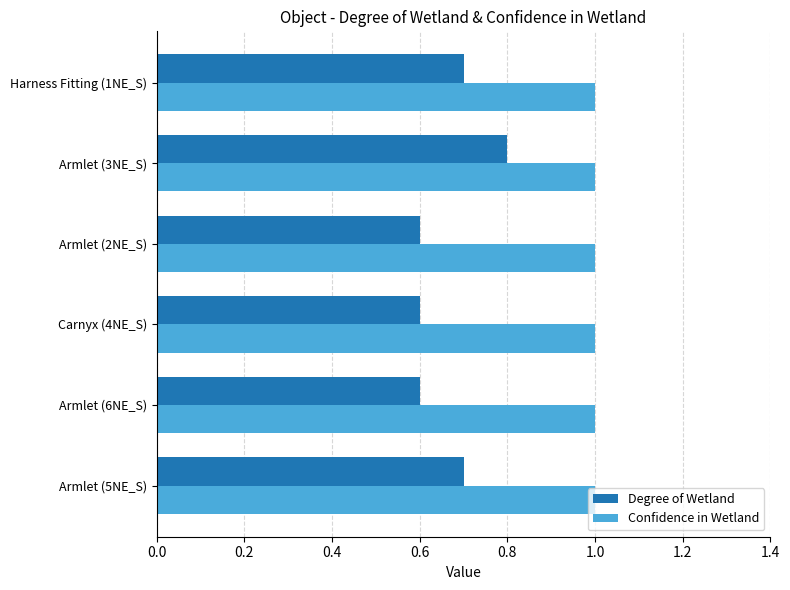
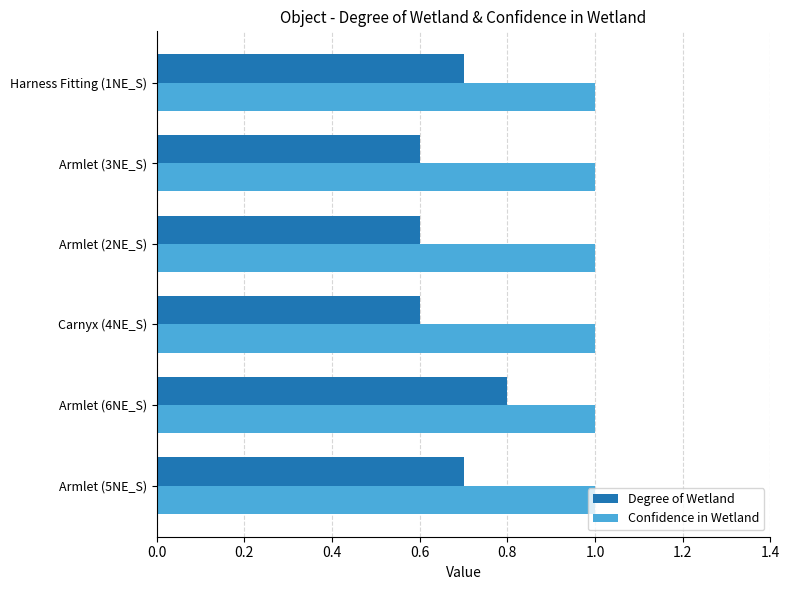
  {
    "Degree of Wetland": {
      "Harness Fitting (1NE_S)": 0.7,
-     "Armlet (3NE_S)": 0.8,
+     "Armlet (3NE_S)": 0.6,
      "Armlet (2NE_S)": 0.6,
      "Carnyx (4NE_S)": 0.6,
-     "Armlet (6NE_S)": 0.6,
+     "Armlet (6NE_S)": 0.8,
      "Armlet (5NE_S)": 0.7
    },
    "Confidence in Wetland": {
      "Harness Fitting (1NE_S)": 1.0,
      "Armlet (3NE_S)": 1.0,
      "Armlet (2NE_S)": 1.0,
      "Carnyx (4NE_S)": 1.0,
      "Armlet (6NE_S)": 1.0
    }
  }
